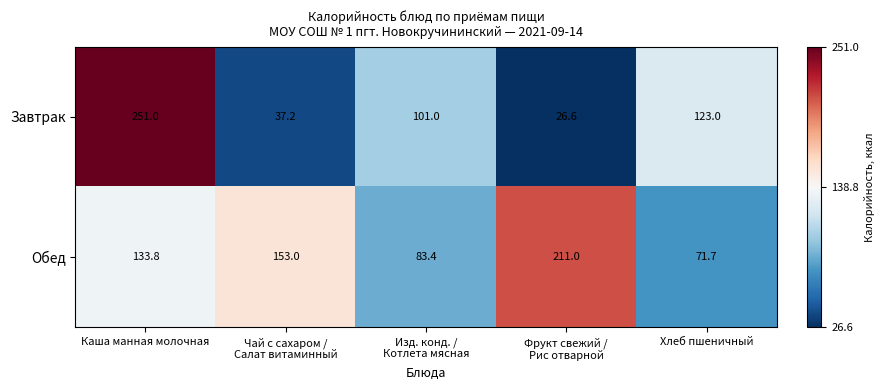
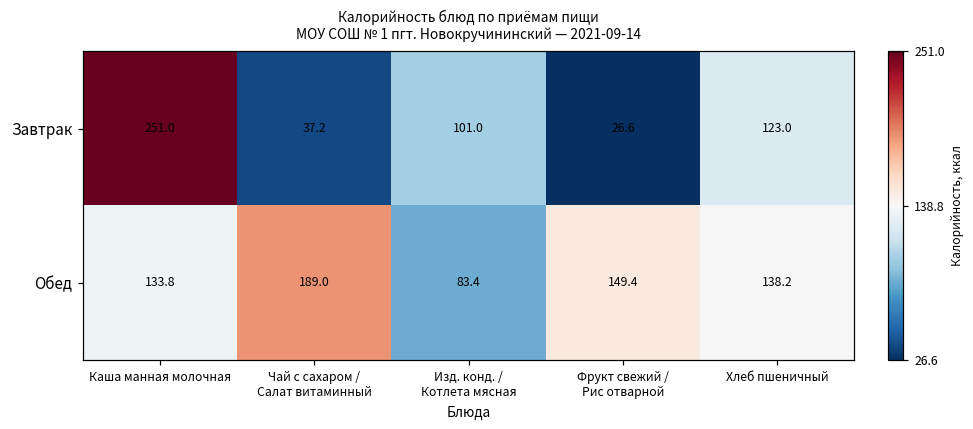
  {
    "Завтрак": {
      "Каша манная молочная": 251.0,
      "Чай с сахаром / Салат витаминный": 37.2,
      "Изд. конд. / Котлета мясная": 101.0,
      "Фрукт свежий / Рис отварной": 26.6,
      "Хлеб пшеничный": 123.0
    },
    "Обед": {
      "Каша манная молочная": 133.8,
-     "Чай с сахаром / Салат витаминный": 153.0,
+     "Чай с сахаром / Салат витаминный": 189.0,
      "Изд. конд. / Котлета мясная": 83.4,
-     "Фрукт свежий / Рис отварной": 211.0,
-     "Хлеб пшеничный": 71.7
+     "Фрукт свежий / Рис отварной": 149.4,
+     "Хлеб пшеничный": 138.2
    }
  }
